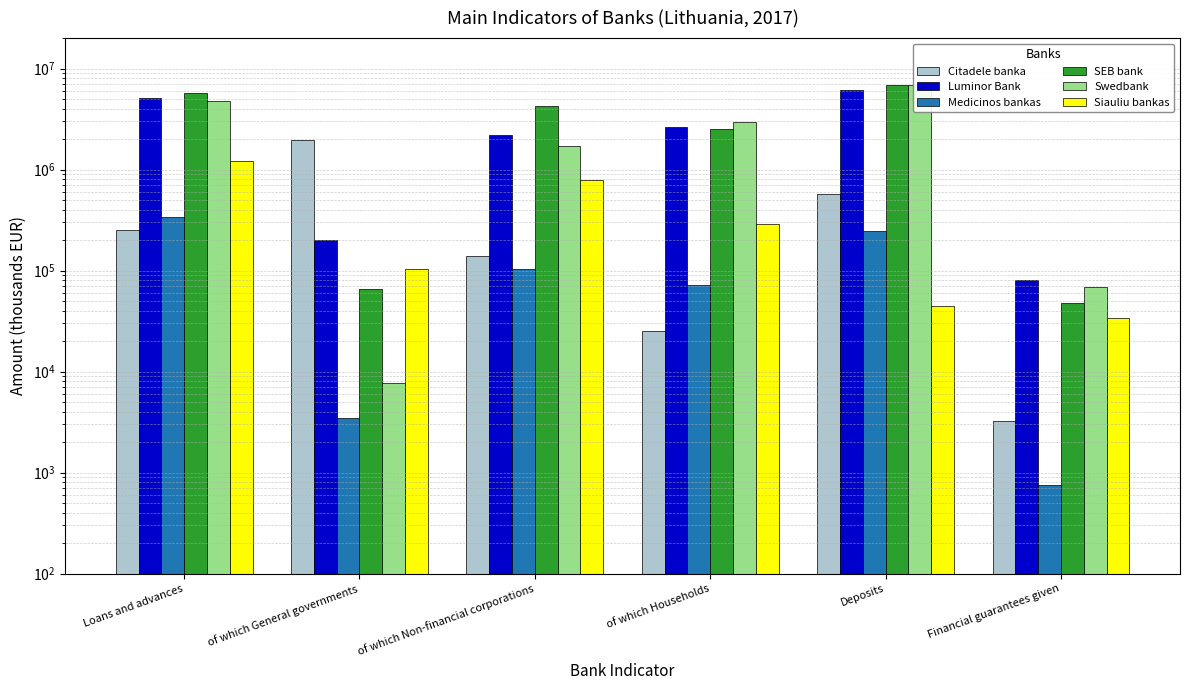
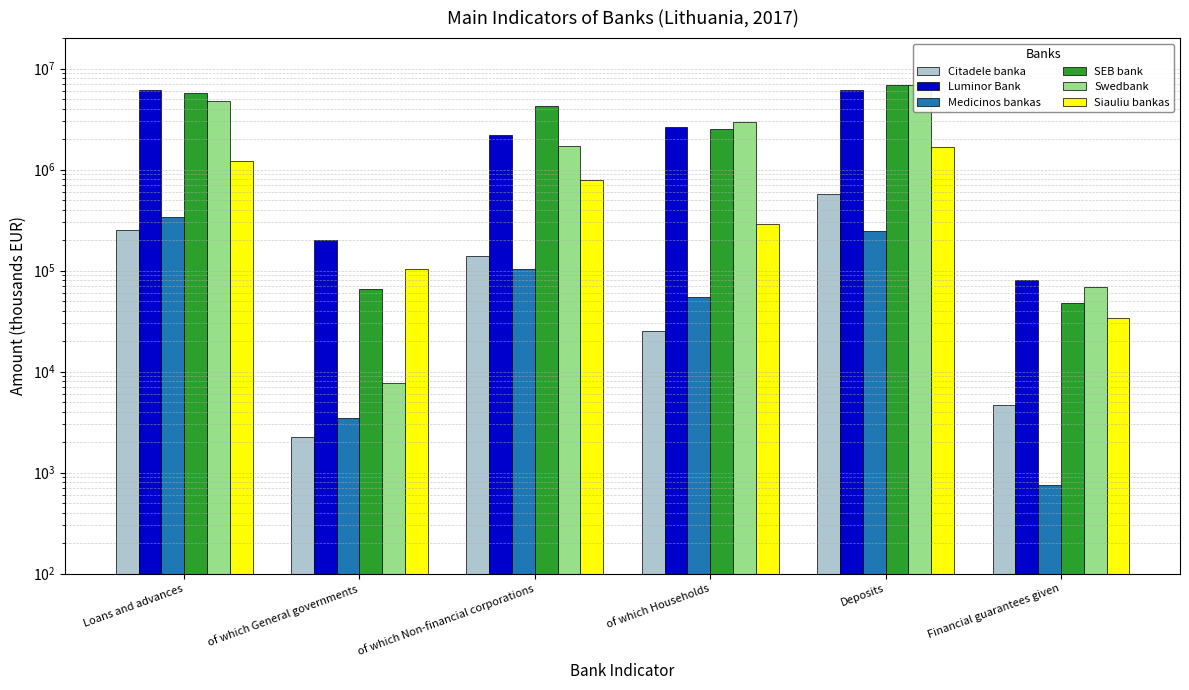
  {
    "Citadele banka": {
      "Loans and advances": 250000,
-     "of which General governments": 2000000,
+     "of which General governments": 2200,
      "of which Non-financial corporations": 140000,
      "of which Households": 25000,
      "Deposits": 600000,
-     "Financial guarantees given": 3200
+     "Financial guarantees given": 5000
    },
    "Luminor Bank": {
-     "Loans and advances": 5000000,
+     "Loans and advances": 6000000,
      "of which General governments": 200000,
      "of which Non-financial corporations": 2200000,
      "of which Households": 2700000,
      "Deposits": 6000000,
      "Financial guarantees given": 80000
    },
    "Medicinos bankas": {
      "Loans and advances": 340000,
      "of which General governments": 3500,
      "of which Non-financial corporations": 100000,
-     "of which Households": 70000,
+     "of which Households": 50000,
      "Deposits": 250000,
      "Financial guarantees given": 800
    },
    "SEB bank": {
      "Loans and advances": 6000000,
      "of which General governments": 70000,
      "of which Non-financial corporations": 4300000,
      "of which Households": 2500000,
      "Deposits": 7000000,
      "Financial guarantees given": 50000
    },
    "Swedbank": {
      "Loans and advances": 5000000,
      "of which General governments": 8000,
      "of which Non-financial corporations": 1700000,
      "of which Households": 2900000,
      "Financial guarantees given": 70000
    },
    "Siauliu bankas": {
      "Loans and advances": 1200000,
      "of which General governments": 100000,
      "of which Non-financial corporations": 800000,
      "of which Households": 290000,
-     "Deposits": 40000,
+     "Deposits": 1700000,
      "Financial guarantees given": 34000
    }
  }
